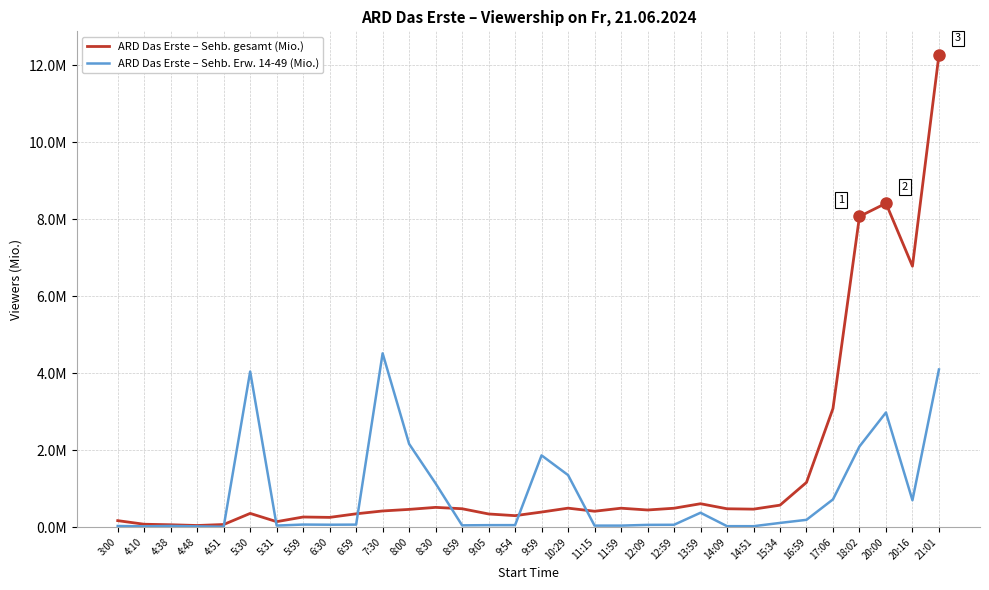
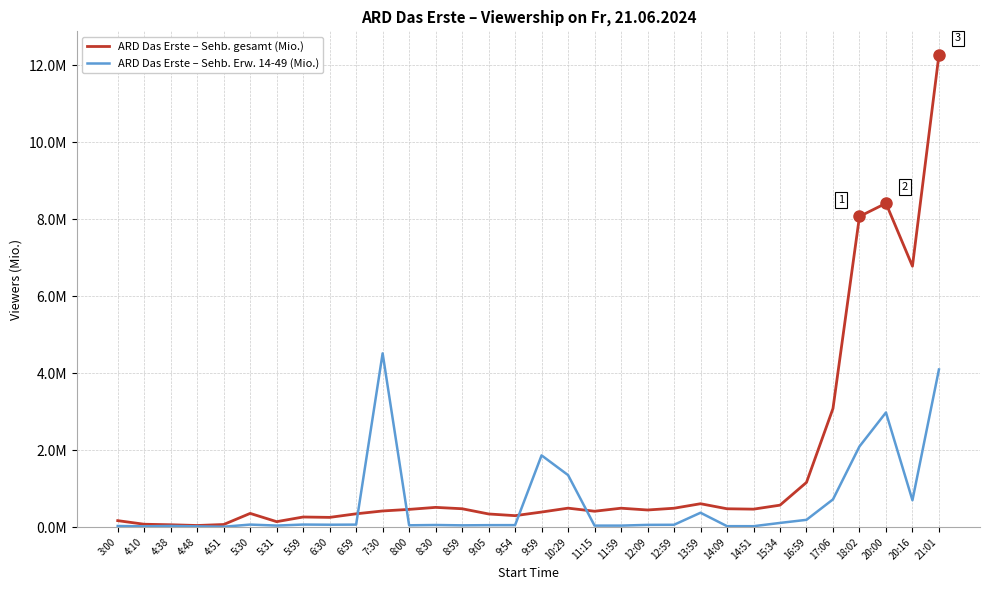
  {
    "ARD Das Erste – Sehb. Erw. 14-49 (Mio.)": {
      "3:00": 0,
-     "5:30": 4000000,
+     "5:30": 100000,
      "5:31": 0,
      "5:59": 100000,
      "6:30": 100000,
      "6:59": 100000,
      "7:30": 4500000,
-     "8:00": 2200000,
-     "8:30": 1100000,
+     "8:00": 100000,
+     "8:30": 100000,
      "8:59": 0,
      "9:05": 100000,
      "9:54": 100000,
      "9:59": 1900000,
      "10:29": 1400000,
      "11:15": 0,
      "11:59": 0,
      "12:09": 100000,
      "12:59": 100000,
      "13:59": 400000,
      "14:09": 0,
      "14:51": 0,
      "15:34": 100000,
      "16:59": 200000,
      "17:06": 700000,
      "18:02": 2100000,
      "20:00": 3000000,
      "20:16": 700000,
      "21:01": 4100000
    }
  }
